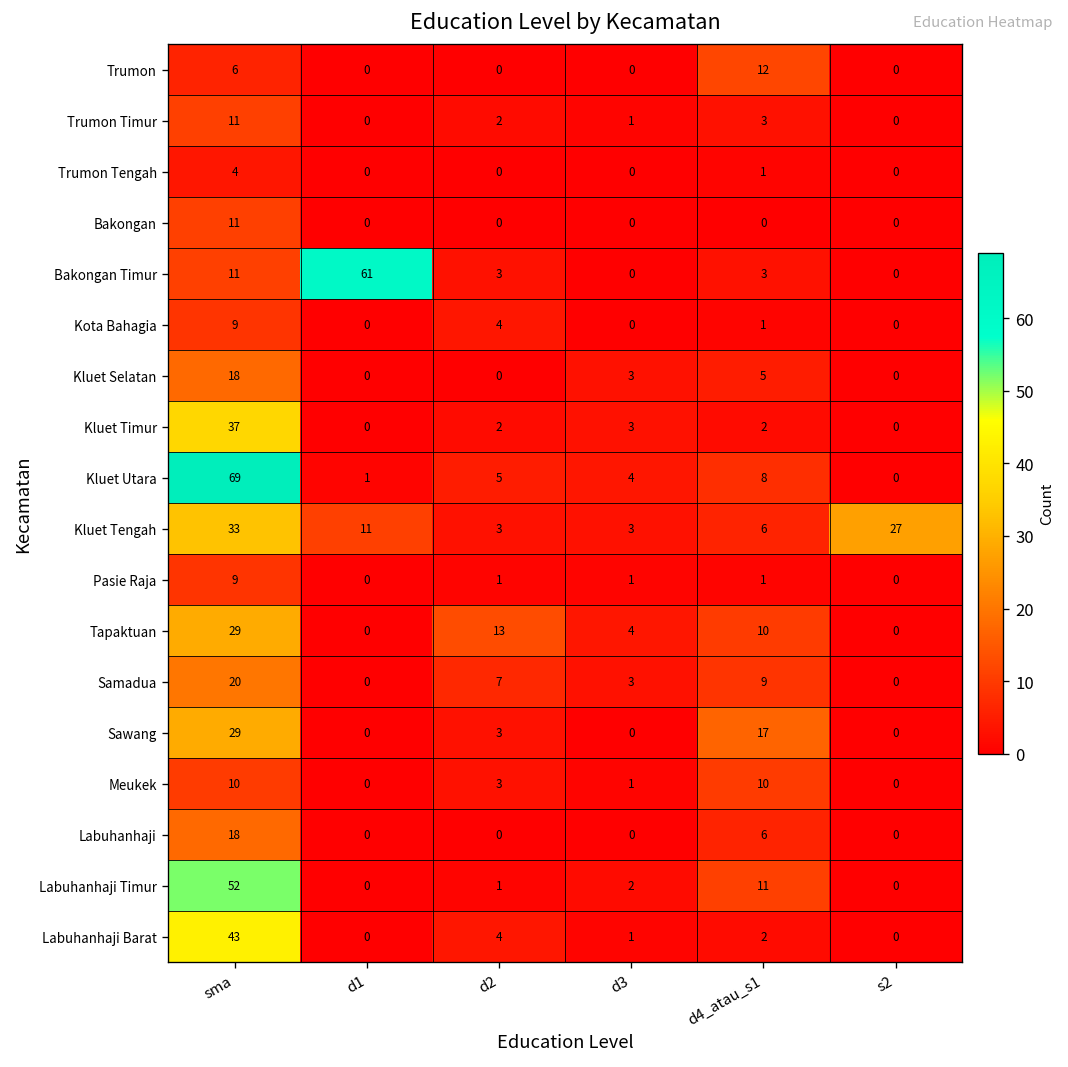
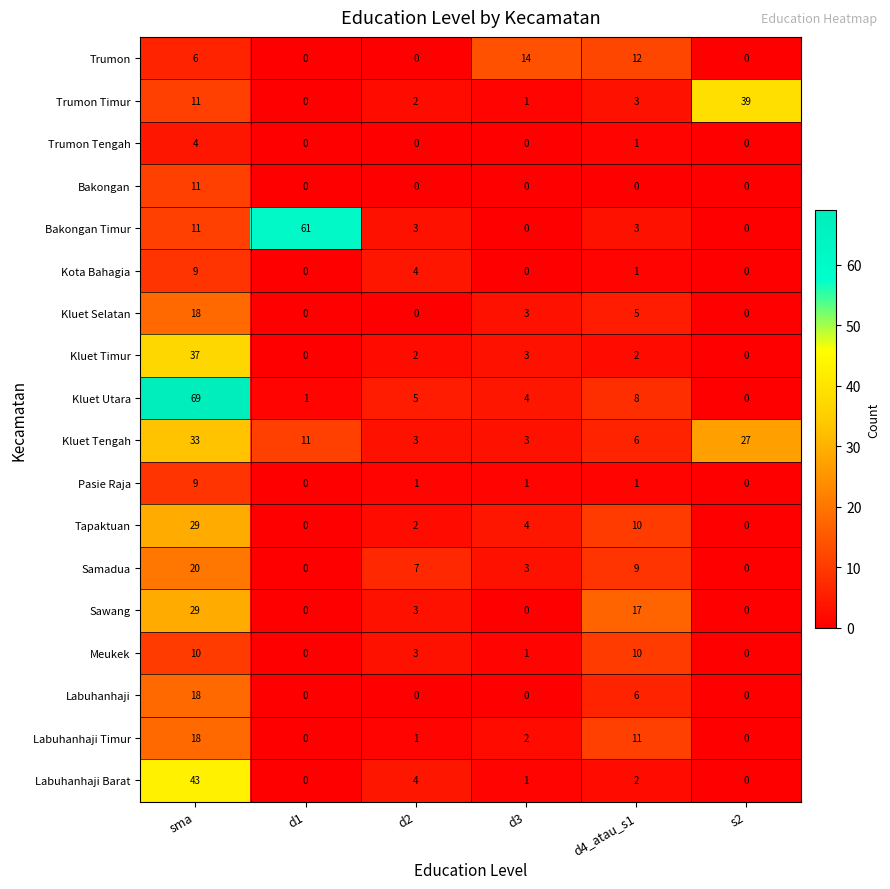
  {
    "Trumon": {
      "sma": 6,
      "d1": 0,
      "d2": 0,
-     "d3": 0,
+     "d3": 14,
      "d4_atau_s1": 12,
      "s2": 0
    },
    "Trumon Timur": {
      "sma": 11,
      "d1": 0,
      "d2": 2,
      "d3": 1,
      "d4_atau_s1": 3,
-     "s2": 0
+     "s2": 39
    },
    "Trumon Tengah": {
      "sma": 4,
      "d1": 0,
      "d2": 0,
      "d3": 0,
      "d4_atau_s1": 1,
      "s2": 0
    },
    "Bakongan": {
      "sma": 11,
      "d1": 0,
      "d2": 0,
      "d3": 0,
      "d4_atau_s1": 0,
      "s2": 0
    },
    "Bakongan Timur": {
      "sma": 11,
      "d1": 61,
      "d2": 3,
      "d3": 0,
      "d4_atau_s1": 3,
      "s2": 0
    },
    "Kota Bahagia": {
      "sma": 9,
      "d1": 0,
      "d2": 4,
      "d3": 0,
      "d4_atau_s1": 1,
      "s2": 0
    },
    "Kluet Selatan": {
      "sma": 18,
      "d1": 0,
      "d2": 0,
      "d3": 3,
      "d4_atau_s1": 5,
      "s2": 0
    },
    "Kluet Timur": {
      "sma": 37,
      "d1": 0,
      "d2": 2,
      "d3": 3,
      "d4_atau_s1": 2,
      "s2": 0
    },
    "Kluet Utara": {
      "sma": 69,
      "d1": 1,
      "d2": 5,
      "d3": 4,
      "d4_atau_s1": 8,
      "s2": 0
    },
    "Kluet Tengah": {
      "sma": 33,
      "d1": 11,
      "d2": 3,
      "d3": 3,
      "d4_atau_s1": 6,
      "s2": 27
    },
    "Pasie Raja": {
      "sma": 9,
      "d1": 0,
      "d2": 1,
      "d3": 1,
      "d4_atau_s1": 1,
      "s2": 0
    },
    "Tapaktuan": {
      "sma": 29,
      "d1": 0,
-     "d2": 13,
+     "d2": 2,
      "d3": 4,
      "d4_atau_s1": 10,
      "s2": 0
    },
    "Samadua": {
      "sma": 20,
      "d1": 0,
      "d2": 7,
      "d3": 3,
      "d4_atau_s1": 9,
      "s2": 0
    },
    "Sawang": {
      "sma": 29,
      "d1": 0,
      "d2": 3,
      "d3": 0,
      "d4_atau_s1": 17,
      "s2": 0
    },
    "Meukek": {
      "sma": 10,
      "d1": 0,
      "d2": 3,
      "d3": 1,
      "d4_atau_s1": 10,
      "s2": 0
    },
    "Labuhanhaji": {
      "sma": 18,
      "d1": 0,
      "d2": 0,
      "d3": 0,
      "d4_atau_s1": 6,
      "s2": 0
    },
    "Labuhanhaji Timur": {
-     "sma": 52,
+     "sma": 18,
      "d1": 0,
      "d2": 1,
      "d3": 2,
      "d4_atau_s1": 11,
      "s2": 0
    },
    "Labuhanhaji Barat": {
      "sma": 43,
      "d1": 0,
      "d2": 4,
      "d3": 1,
      "d4_atau_s1": 2,
      "s2": 0
    }
  }
